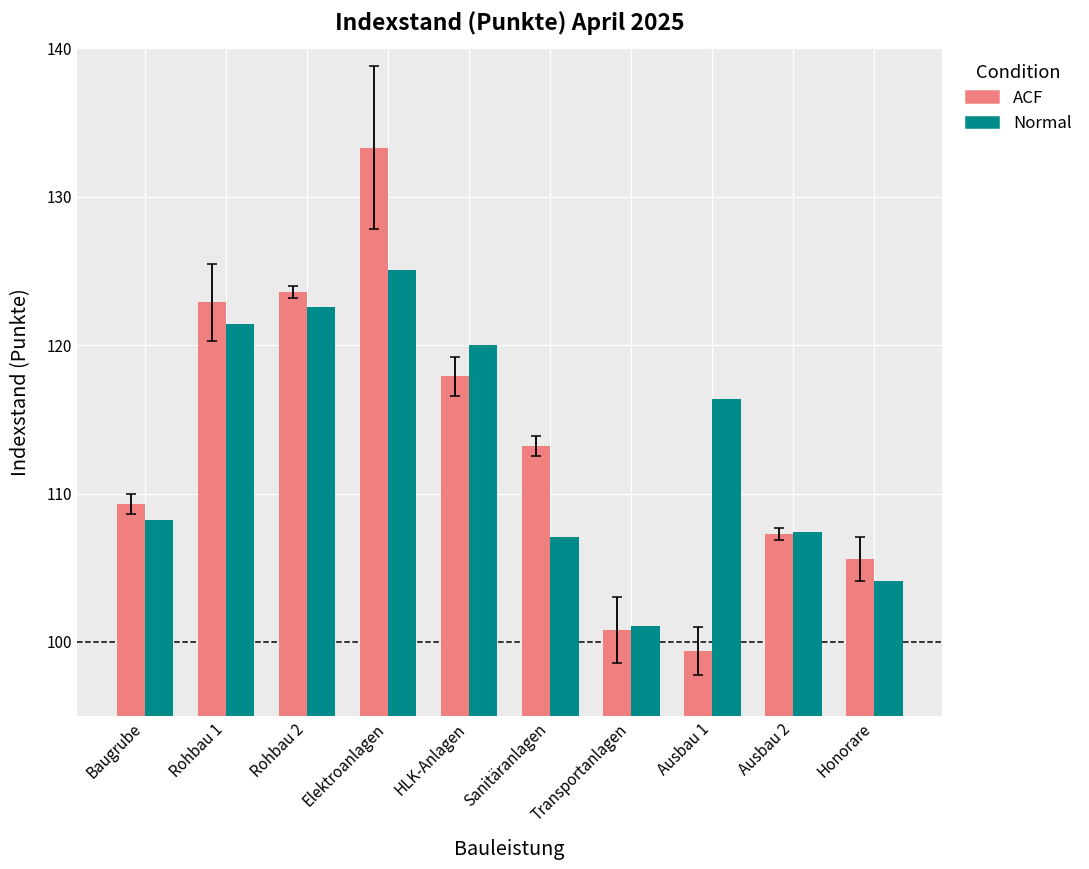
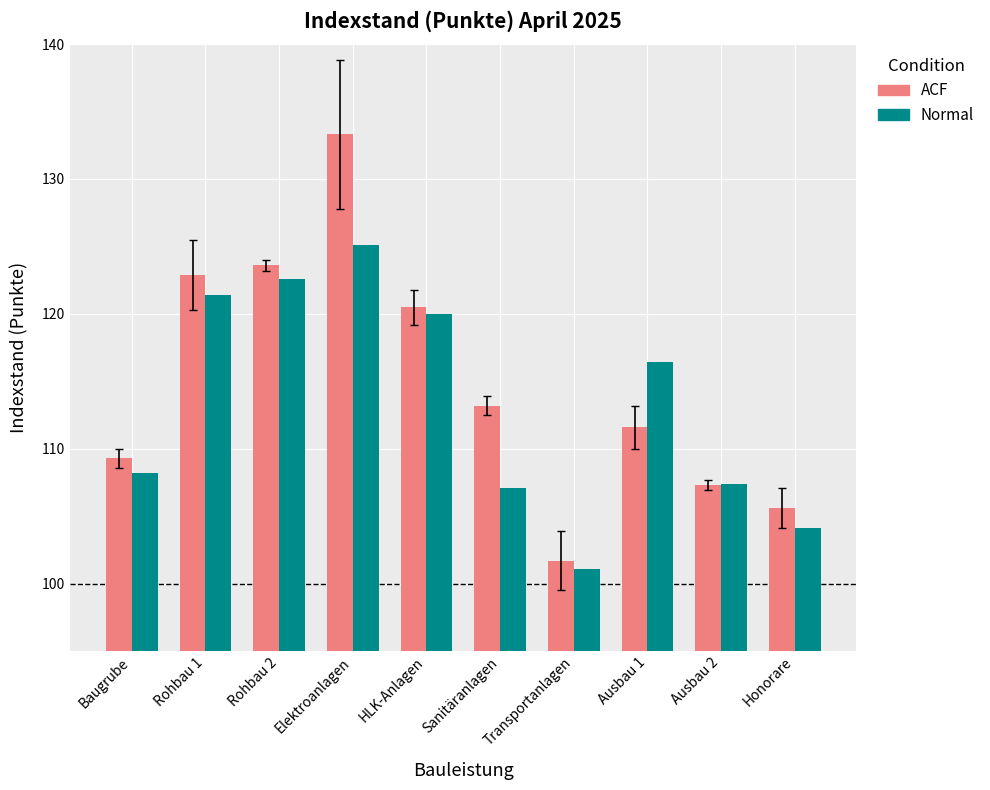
  {
    "ACF": {
      "Baugrube": 109.3,
      "Rohbau 1": 122.9,
      "Rohbau 2": 123.6,
      "Elektroanlagen": 133.3,
-     "HLK-Anlagen": 117.9,
+     "HLK-Anlagen": 120.5,
      "Sanitäranlagen": 113.2,
-     "Transportanlagen": 100.8,
-     "Ausbau 1": 99.4,
+     "Transportanlagen": 101.7,
+     "Ausbau 1": 111.6,
      "Ausbau 2": 107.3,
      "Honorare": 105.6
    }
  }
